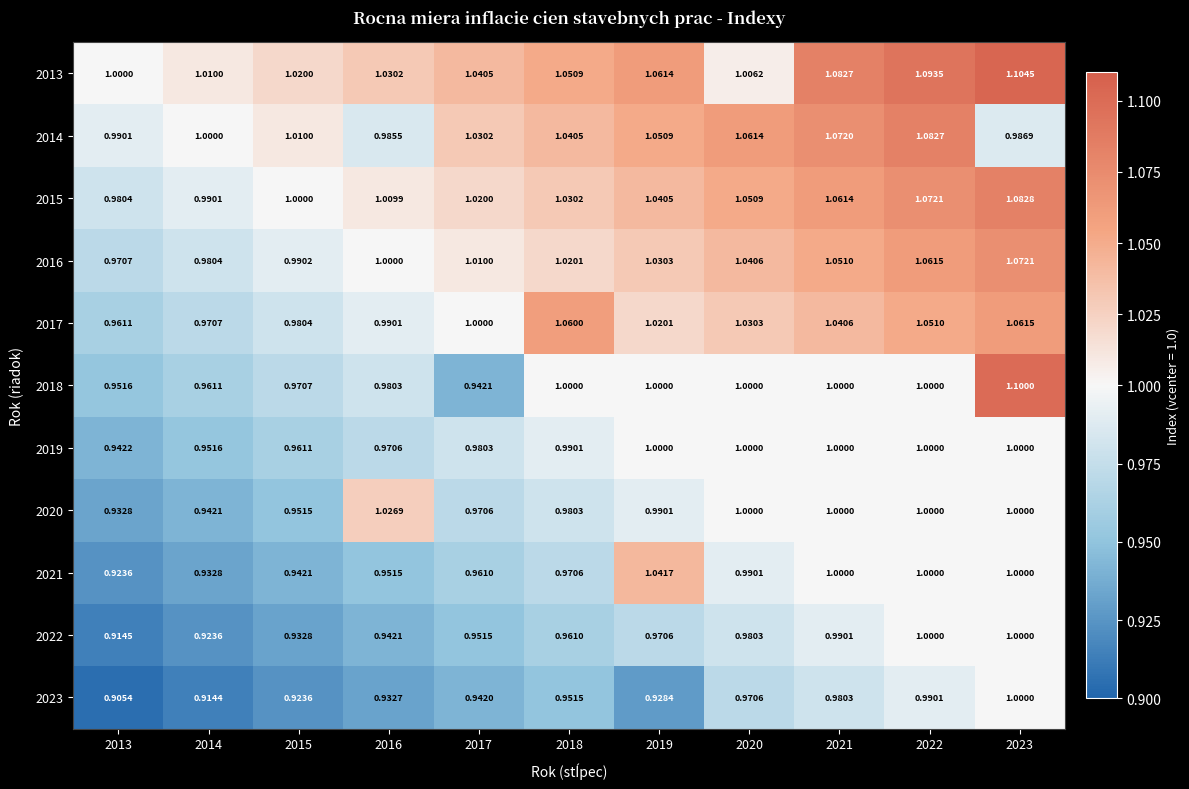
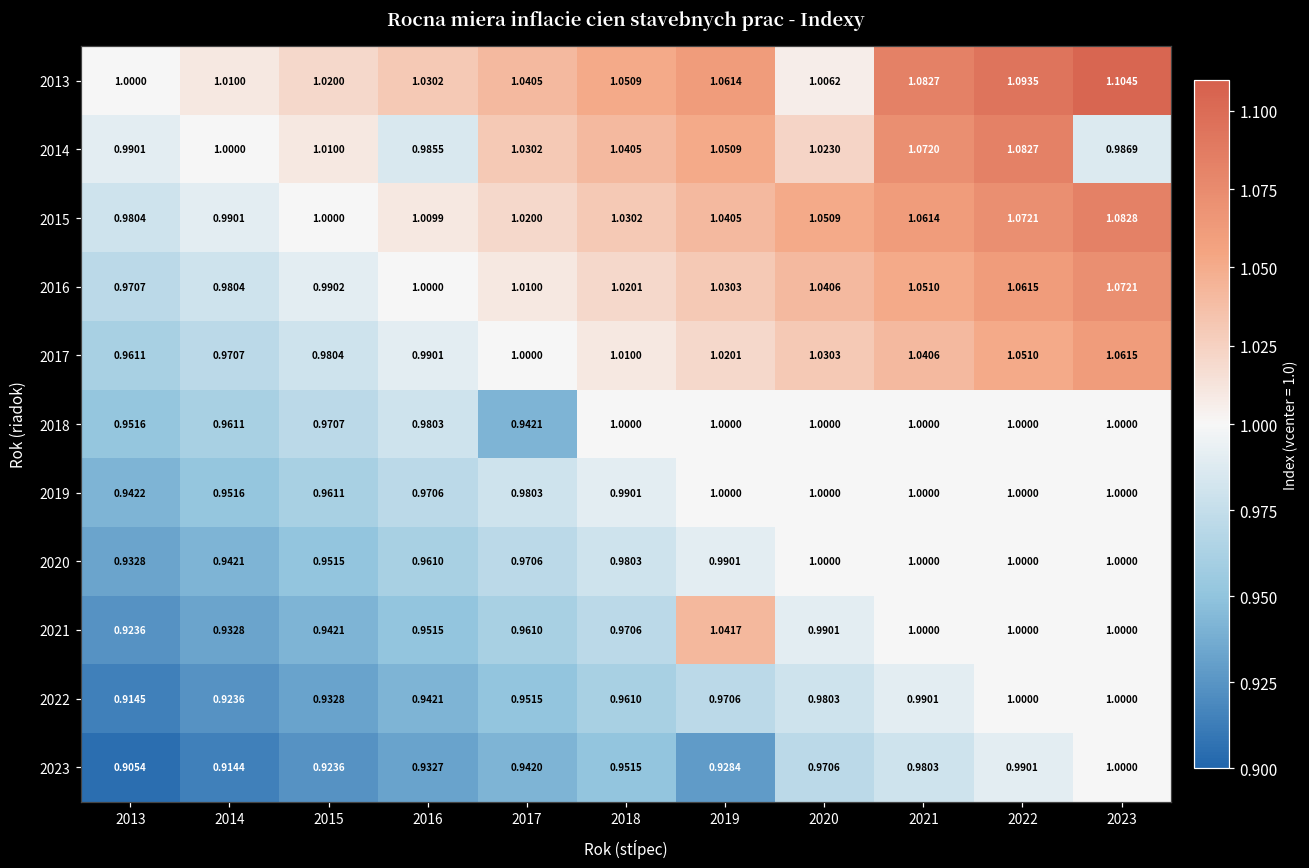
  {
    "2013": {
      "2013": 1.0000,
      "2014": 1.0100,
      "2015": 1.0200,
      "2016": 1.0302,
      "2017": 1.0405,
      "2018": 1.0509,
      "2019": 1.0614,
      "2020": 1.0062,
      "2021": 1.0827,
      "2022": 1.0935,
      "2023": 1.1045
    },
    "2014": {
      "2013": 0.9901,
      "2014": 1.0000,
      "2015": 1.0100,
      "2016": 0.9855,
      "2017": 1.0302,
      "2018": 1.0405,
      "2019": 1.0509,
-     "2020": 1.0614,
+     "2020": 1.0230,
      "2021": 1.0720,
      "2022": 1.0827,
      "2023": 0.9869
    },
    "2015": {
      "2013": 0.9804,
      "2014": 0.9901,
      "2015": 1.0000,
      "2016": 1.0099,
      "2017": 1.0200,
      "2018": 1.0302,
      "2019": 1.0405,
      "2020": 1.0509,
      "2021": 1.0614,
      "2022": 1.0721,
      "2023": 1.0828
    },
    "2016": {
      "2013": 0.9707,
      "2014": 0.9804,
      "2015": 0.9902,
      "2016": 1.0000,
      "2017": 1.0100,
      "2018": 1.0201,
      "2019": 1.0303,
      "2020": 1.0406,
      "2021": 1.0510,
      "2022": 1.0615,
      "2023": 1.0721
    },
    "2017": {
      "2013": 0.9611,
      "2014": 0.9707,
      "2015": 0.9804,
      "2016": 0.9901,
      "2017": 1.0000,
-     "2018": 1.0600,
+     "2018": 1.0100,
      "2019": 1.0201,
      "2020": 1.0303,
      "2021": 1.0406,
      "2022": 1.0510,
      "2023": 1.0615
    },
    "2018": {
      "2013": 0.9516,
      "2014": 0.9611,
      "2015": 0.9707,
      "2016": 0.9803,
      "2017": 0.9421,
      "2018": 1.0000,
      "2019": 1.0000,
      "2020": 1.0000,
      "2021": 1.0000,
      "2022": 1.0000,
-     "2023": 1.1000
+     "2023": 1.0000
    },
    "2019": {
      "2013": 0.9422,
      "2014": 0.9516,
      "2015": 0.9611,
      "2016": 0.9706,
      "2017": 0.9803,
      "2018": 0.9901,
      "2019": 1.0000,
      "2020": 1.0000,
      "2021": 1.0000,
      "2022": 1.0000,
      "2023": 1.0000
    },
    "2020": {
      "2013": 0.9328,
      "2014": 0.9421,
      "2015": 0.9515,
-     "2016": 1.0269,
+     "2016": 0.9610,
      "2017": 0.9706,
      "2018": 0.9803,
      "2019": 0.9901,
      "2020": 1.0000,
      "2021": 1.0000,
      "2022": 1.0000,
      "2023": 1.0000
    },
    "2021": {
      "2013": 0.9236,
      "2014": 0.9328,
      "2015": 0.9421,
      "2016": 0.9515,
      "2017": 0.9610,
      "2018": 0.9706,
      "2019": 1.0417,
      "2020": 0.9901,
      "2021": 1.0000,
      "2022": 1.0000,
      "2023": 1.0000
    },
    "2022": {
      "2013": 0.9145,
      "2014": 0.9236,
      "2015": 0.9328,
      "2016": 0.9421,
      "2017": 0.9515,
      "2018": 0.9610,
      "2019": 0.9706,
      "2020": 0.9803,
      "2021": 0.9901,
      "2022": 1.0000,
      "2023": 1.0000
    },
    "2023": {
      "2013": 0.9054,
      "2014": 0.9144,
      "2015": 0.9236,
      "2016": 0.9327,
      "2017": 0.9420,
      "2018": 0.9515,
      "2019": 0.9284,
      "2020": 0.9706,
      "2021": 0.9803,
      "2022": 0.9901,
      "2023": 1.0000
    }
  }
